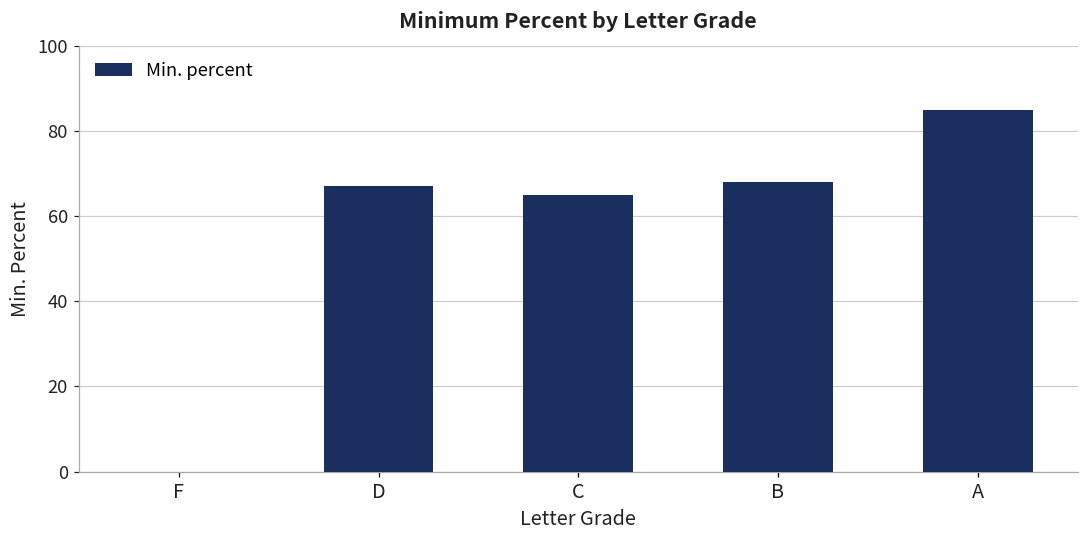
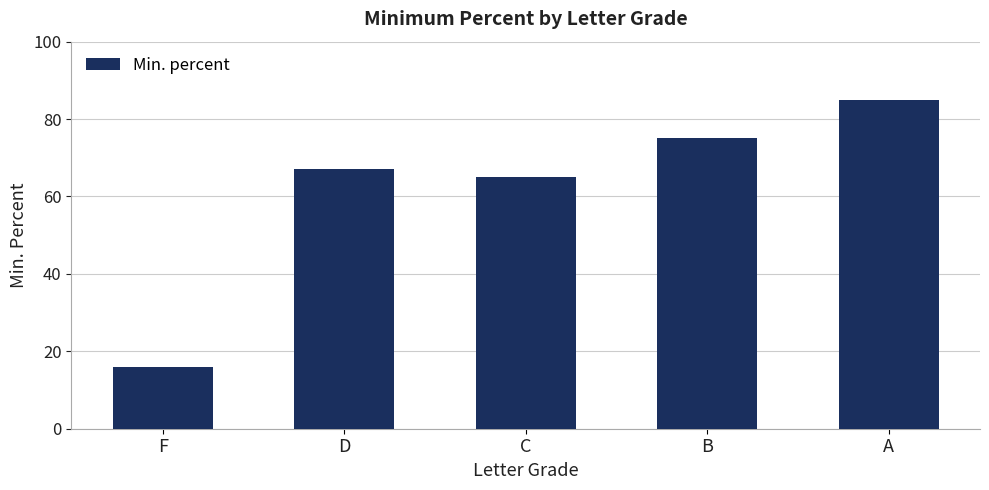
  {
-   "F": 0,
+   "F": 16,
    "D": 67,
    "C": 65,
-   "B": 68,
+   "B": 75,
    "A": 85
  }
